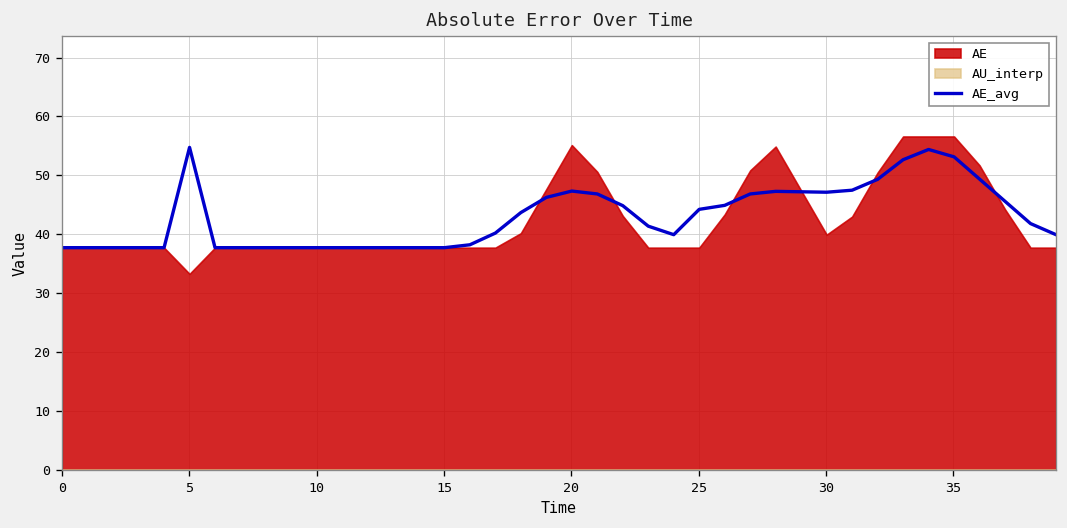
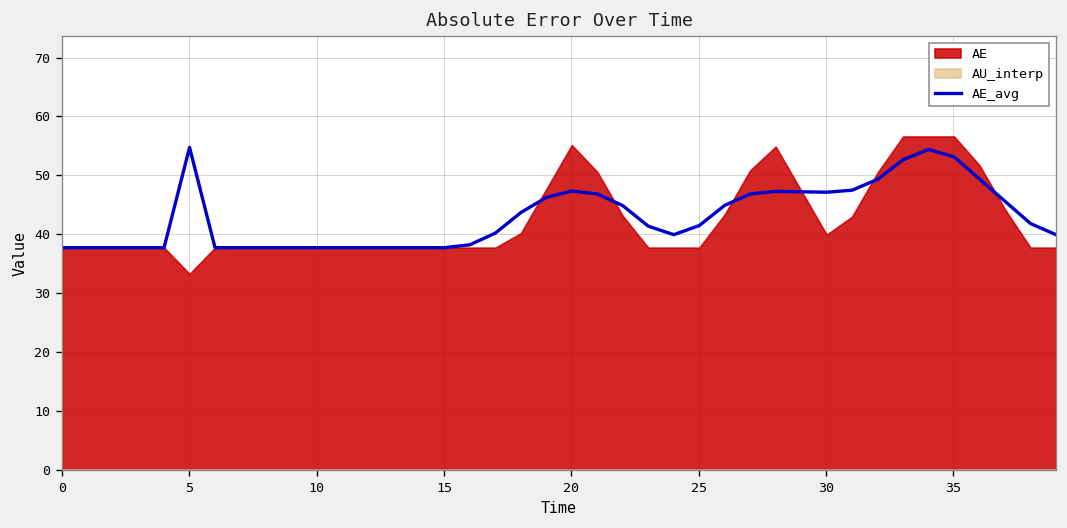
  {
    "AE_avg": {
      "5": 55,
      "20": 47,
-     "25": 44
+     "25": 41
    }
  }
